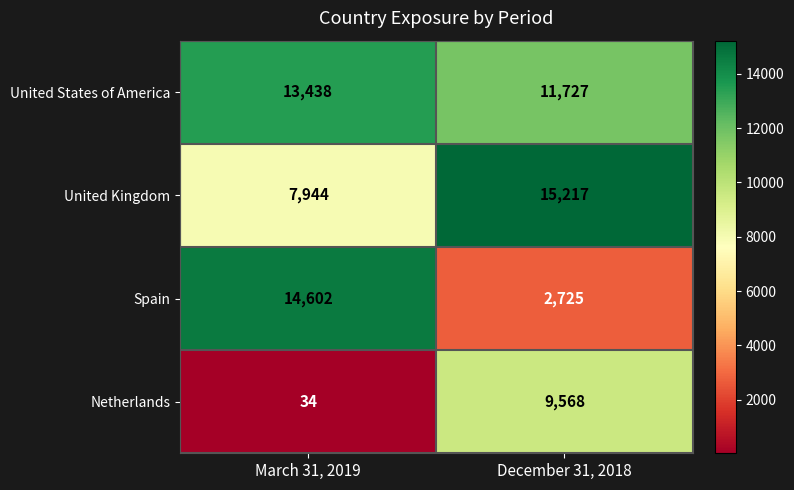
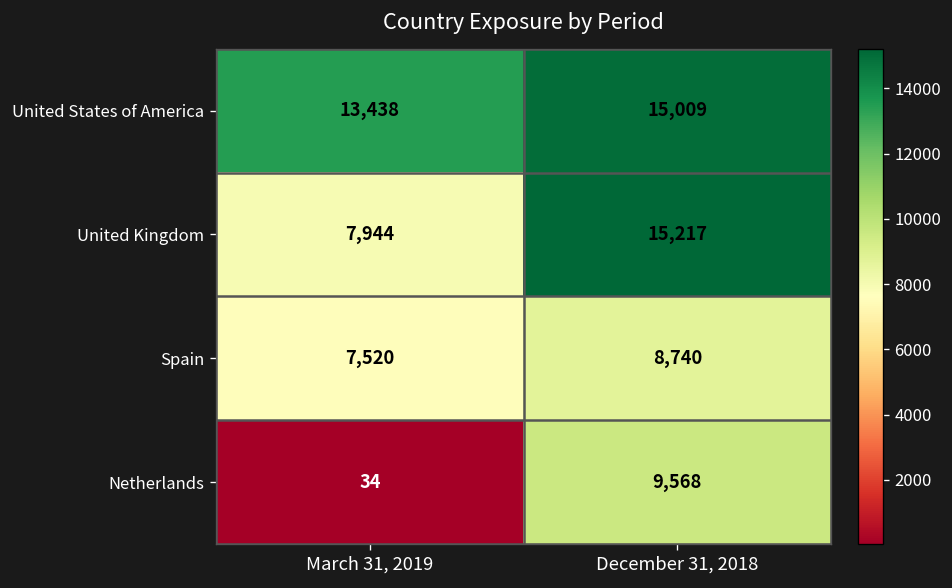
  {
    "United States of America": {
      "March 31, 2019": "13,438",
-     "December 31, 2018": "11,727"
+     "December 31, 2018": "15,009"
    },
    "United Kingdom": {
      "March 31, 2019": "7,944",
      "December 31, 2018": "15,217"
    },
    "Spain": {
-     "March 31, 2019": "14,602",
-     "December 31, 2018": "2,725"
+     "March 31, 2019": "7,520",
+     "December 31, 2018": "8,740"
    },
    "Netherlands": {
      "March 31, 2019": "34",
      "December 31, 2018": "9,568"
    }
  }
